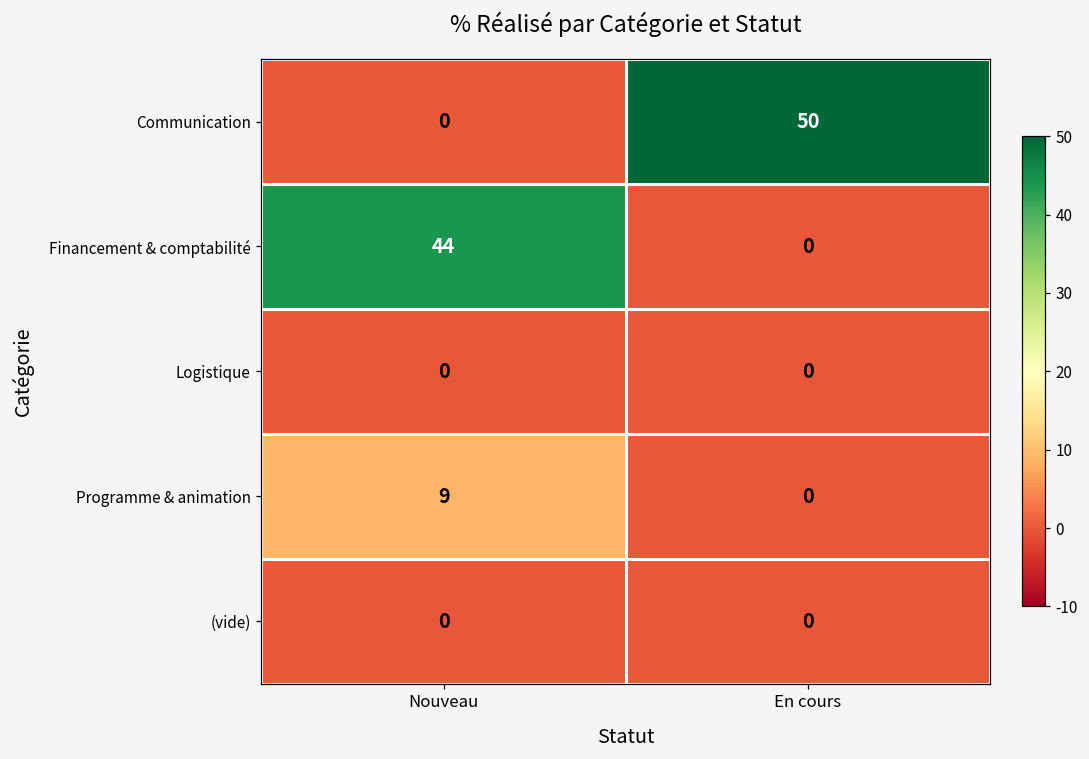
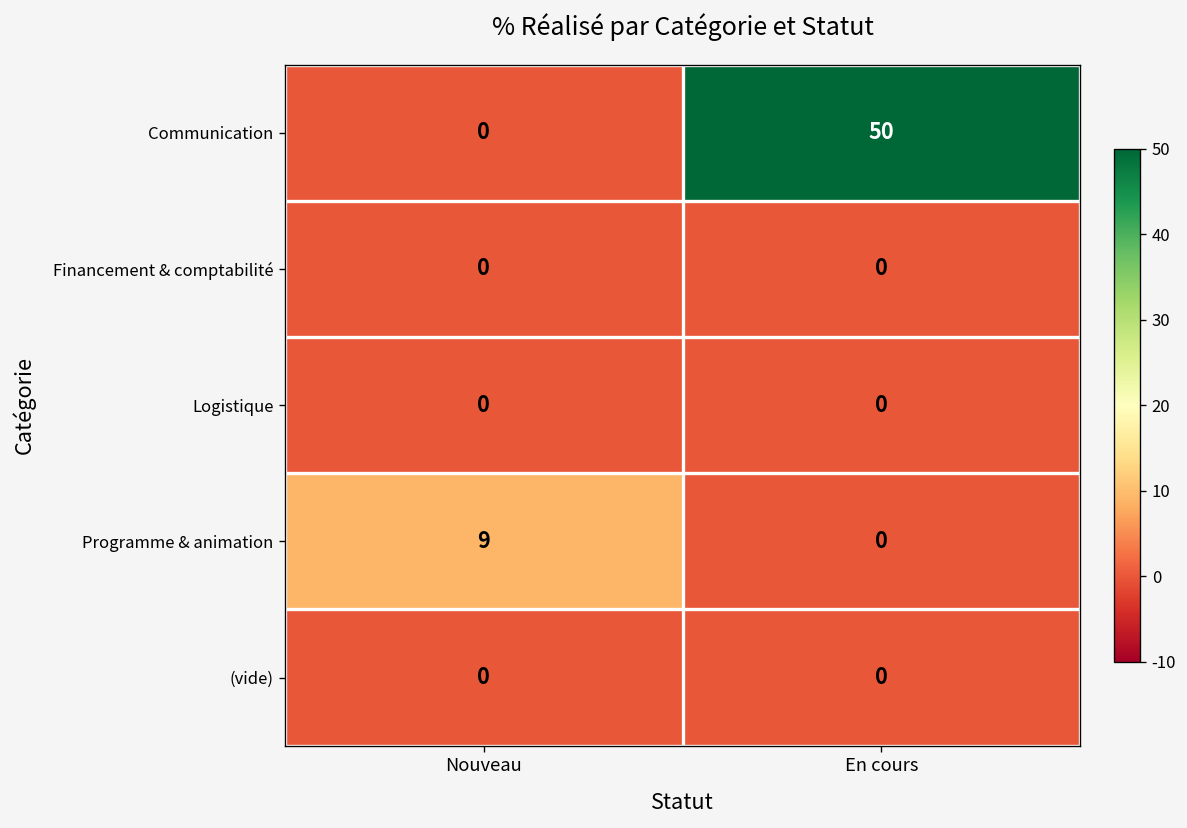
  {
    "Communication": {
      "Nouveau": 0,
      "En cours": 50
    },
    "Financement & comptabilité": {
-     "Nouveau": 44,
+     "Nouveau": 0,
      "En cours": 0
    },
    "Logistique": {
      "Nouveau": 0,
      "En cours": 0
    },
    "Programme & animation": {
      "Nouveau": 9,
      "En cours": 0
    },
    "(vide)": {
      "Nouveau": 0,
      "En cours": 0
    }
  }
